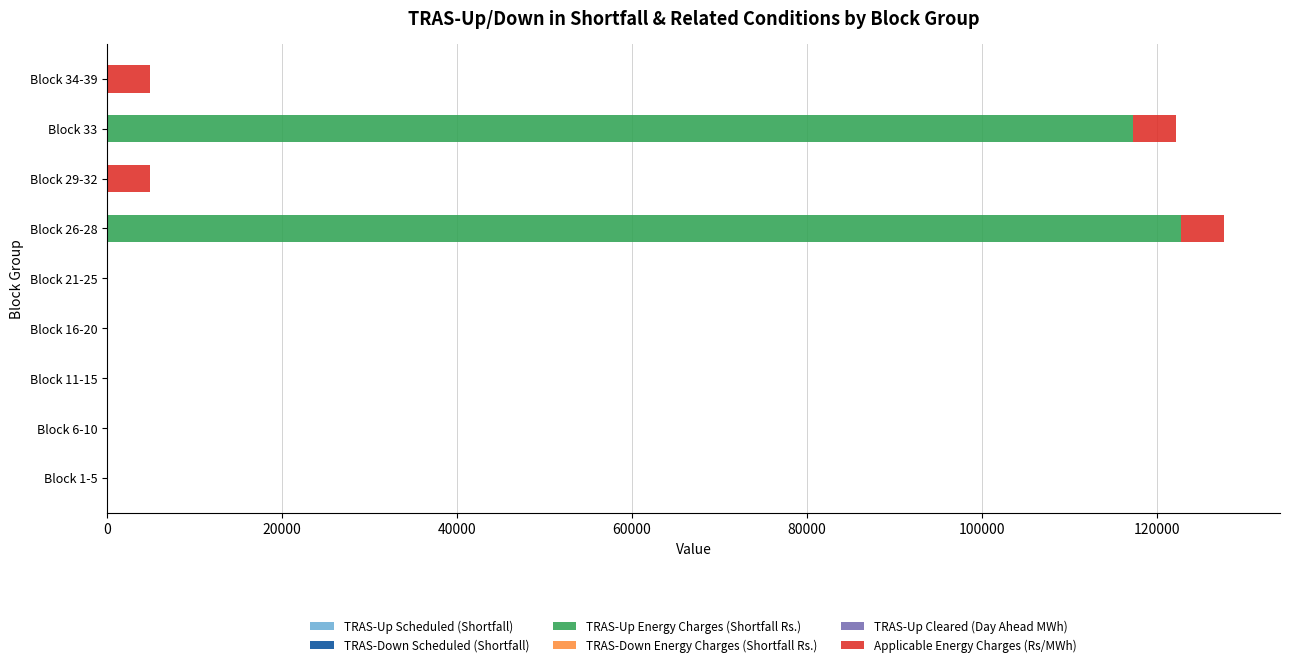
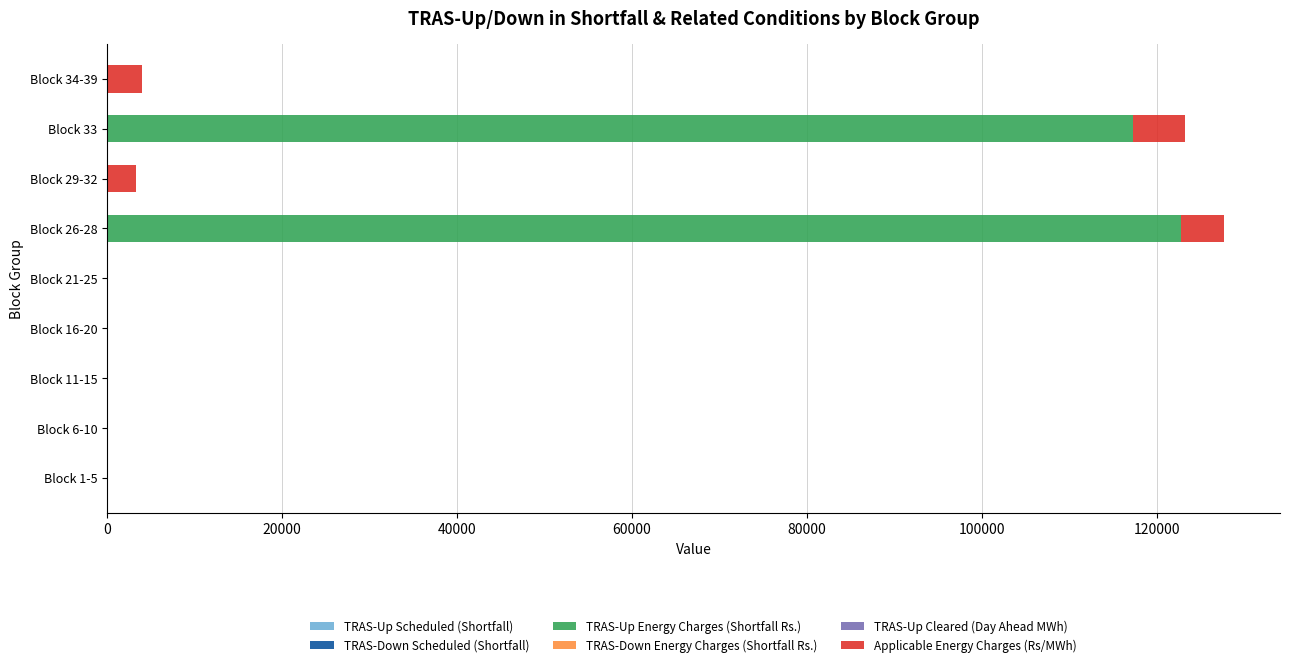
  {
    "TRAS-Down Scheduled (Shortfall)": {
      "Block 34-39": 0,
      "Block 29-32": 0,
      "Block 21-25": 0,
      "Block 16-20": 0,
      "Block 11-15": 0,
      "Block 6-10": 0,
      "Block 1-5": 0
    },
    "TRAS-Up Cleared (Day Ahead MWh)": {
      "Block 34-39": 0,
      "Block 29-32": 0,
      "Block 21-25": 0,
      "Block 16-20": 0,
      "Block 11-15": 0,
      "Block 6-10": 0,
      "Block 1-5": 0
    },
    "Applicable Energy Charges (Rs/MWh)": {
-     "Block 34-39": 5000,
-     "Block 33": 5000,
-     "Block 29-32": 5000,
+     "Block 34-39": 4000,
+     "Block 33": 6000,
+     "Block 29-32": 3000,
      "Block 26-28": 5000,
      "Block 21-25": 0,
      "Block 16-20": 0,
      "Block 11-15": 0,
      "Block 6-10": 0,
      "Block 1-5": 0
    }
  }
